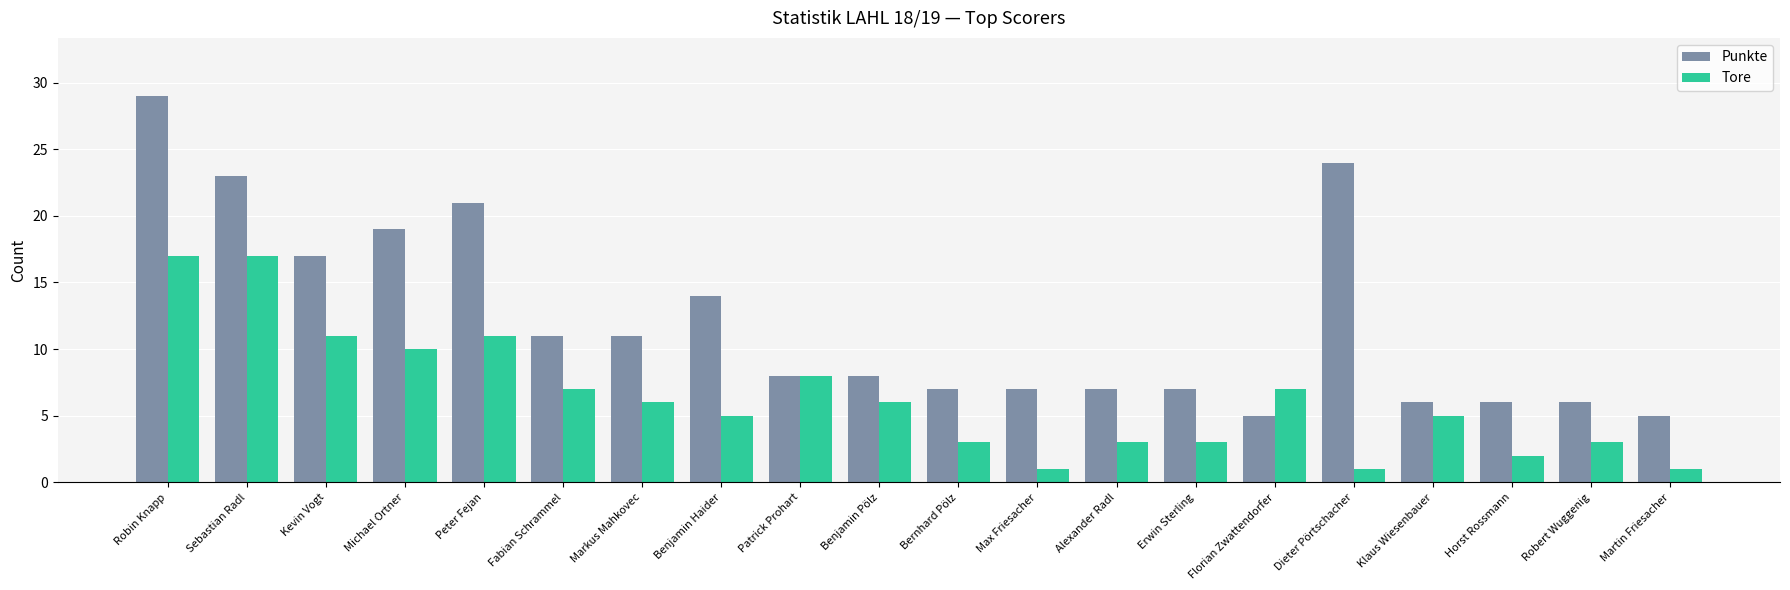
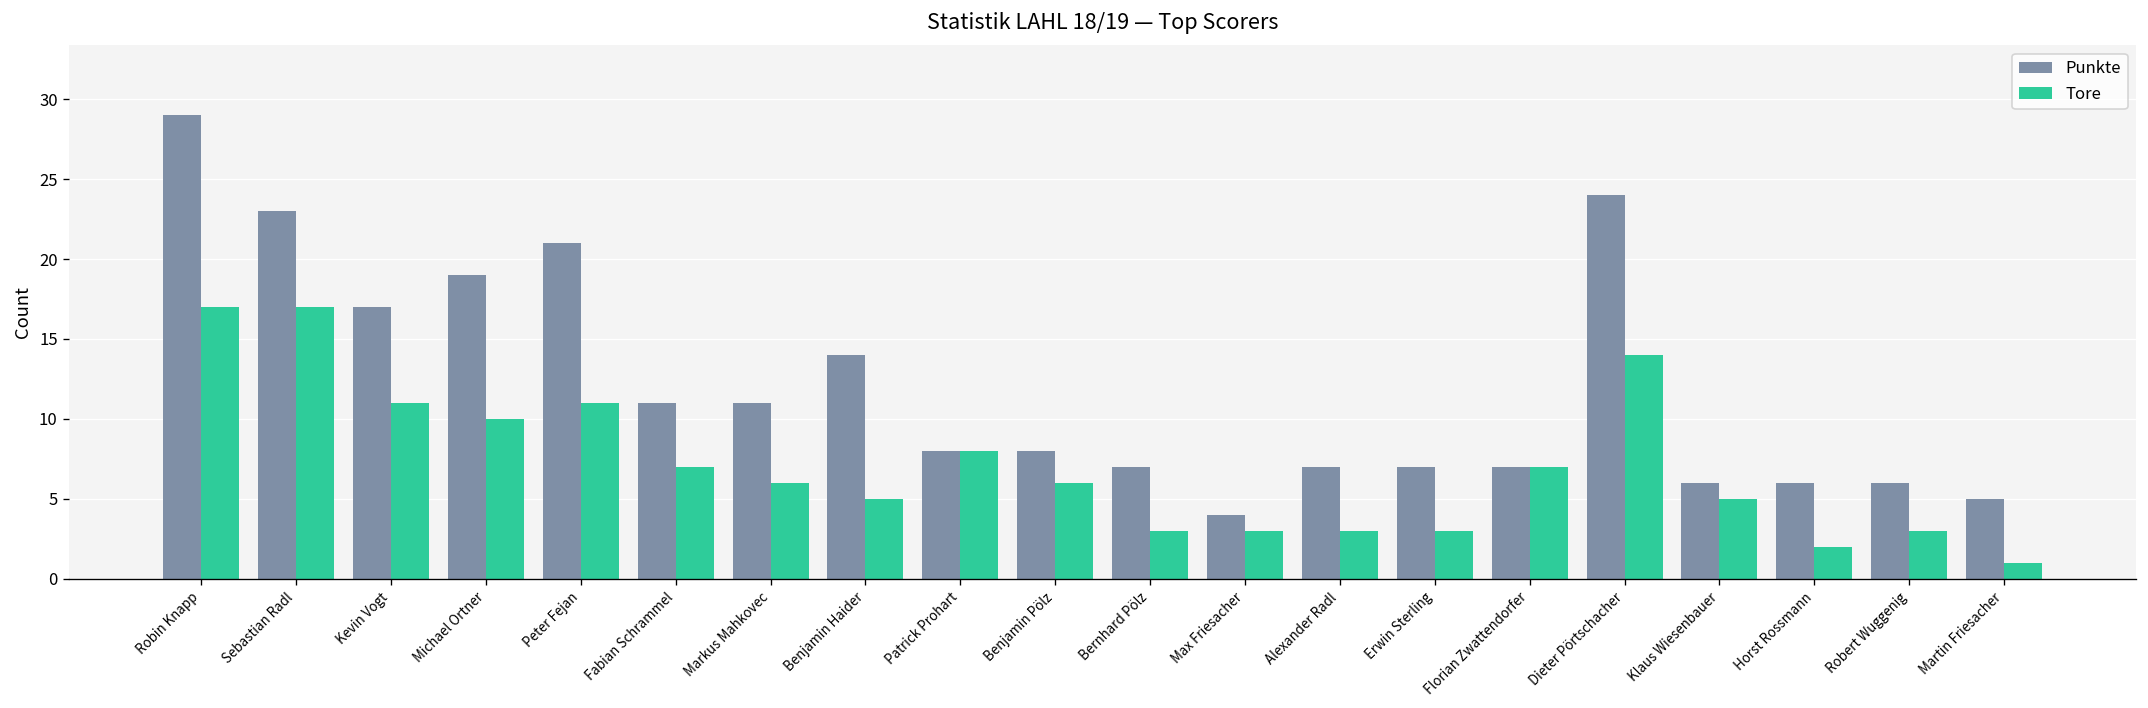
  {
    "Punkte": {
      "Robin Knapp": 29,
      "Sebastian Radl": 23,
      "Kevin Vogt": 17,
      "Michael Ortner": 19,
      "Peter Fejan": 21,
      "Fabian Schrammel": 11,
      "Markus Mahkovec": 11,
      "Benjamin Haider": 14,
      "Patrick Prohart": 8,
      "Benjamin Pölz": 8,
      "Bernhard Pölz": 7,
-     "Max Friesacher": 7,
+     "Max Friesacher": 4,
      "Alexander Radl": 7,
      "Erwin Sterling": 7,
-     "Florian Zwattendorfer": 5,
+     "Florian Zwattendorfer": 7,
      "Dieter Pörtschacher": 24,
      "Klaus Wiesenbauer": 6,
      "Horst Rossmann": 6,
      "Robert Wuggenig": 6,
      "Martin Friesacher": 5
    },
    "Tore": {
      "Robin Knapp": 17,
      "Sebastian Radl": 17,
      "Kevin Vogt": 11,
      "Michael Ortner": 10,
      "Peter Fejan": 11,
      "Fabian Schrammel": 7,
      "Markus Mahkovec": 6,
      "Benjamin Haider": 5,
      "Patrick Prohart": 8,
      "Benjamin Pölz": 6,
      "Bernhard Pölz": 3,
-     "Max Friesacher": 1,
+     "Max Friesacher": 3,
      "Alexander Radl": 3,
      "Erwin Sterling": 3,
      "Florian Zwattendorfer": 7,
-     "Dieter Pörtschacher": 1,
+     "Dieter Pörtschacher": 14,
      "Klaus Wiesenbauer": 5,
      "Horst Rossmann": 2,
      "Robert Wuggenig": 3,
      "Martin Friesacher": 1
    }
  }
